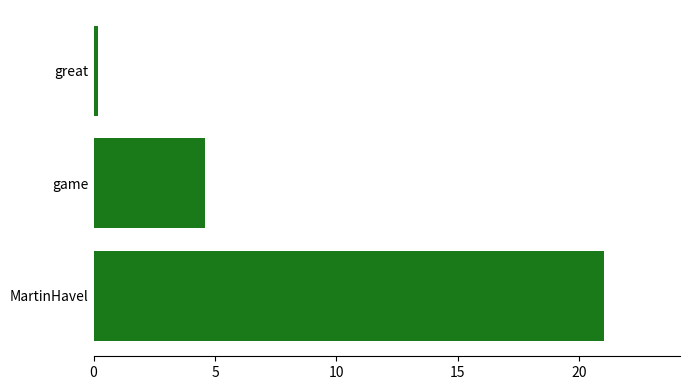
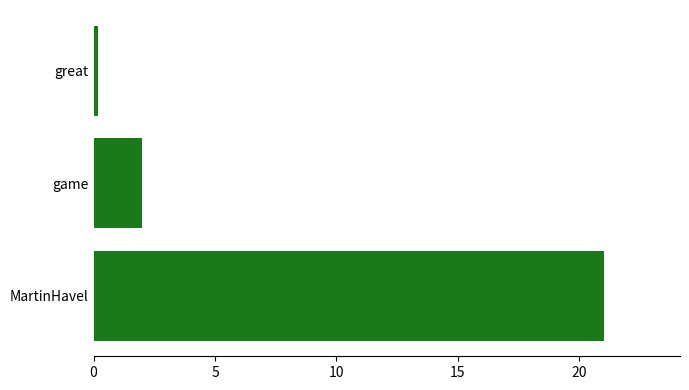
  {
    "great": 0.2,
-   "game": 4.6,
+   "game": 2.0,
    "MartinHavel": 21.0
  }
